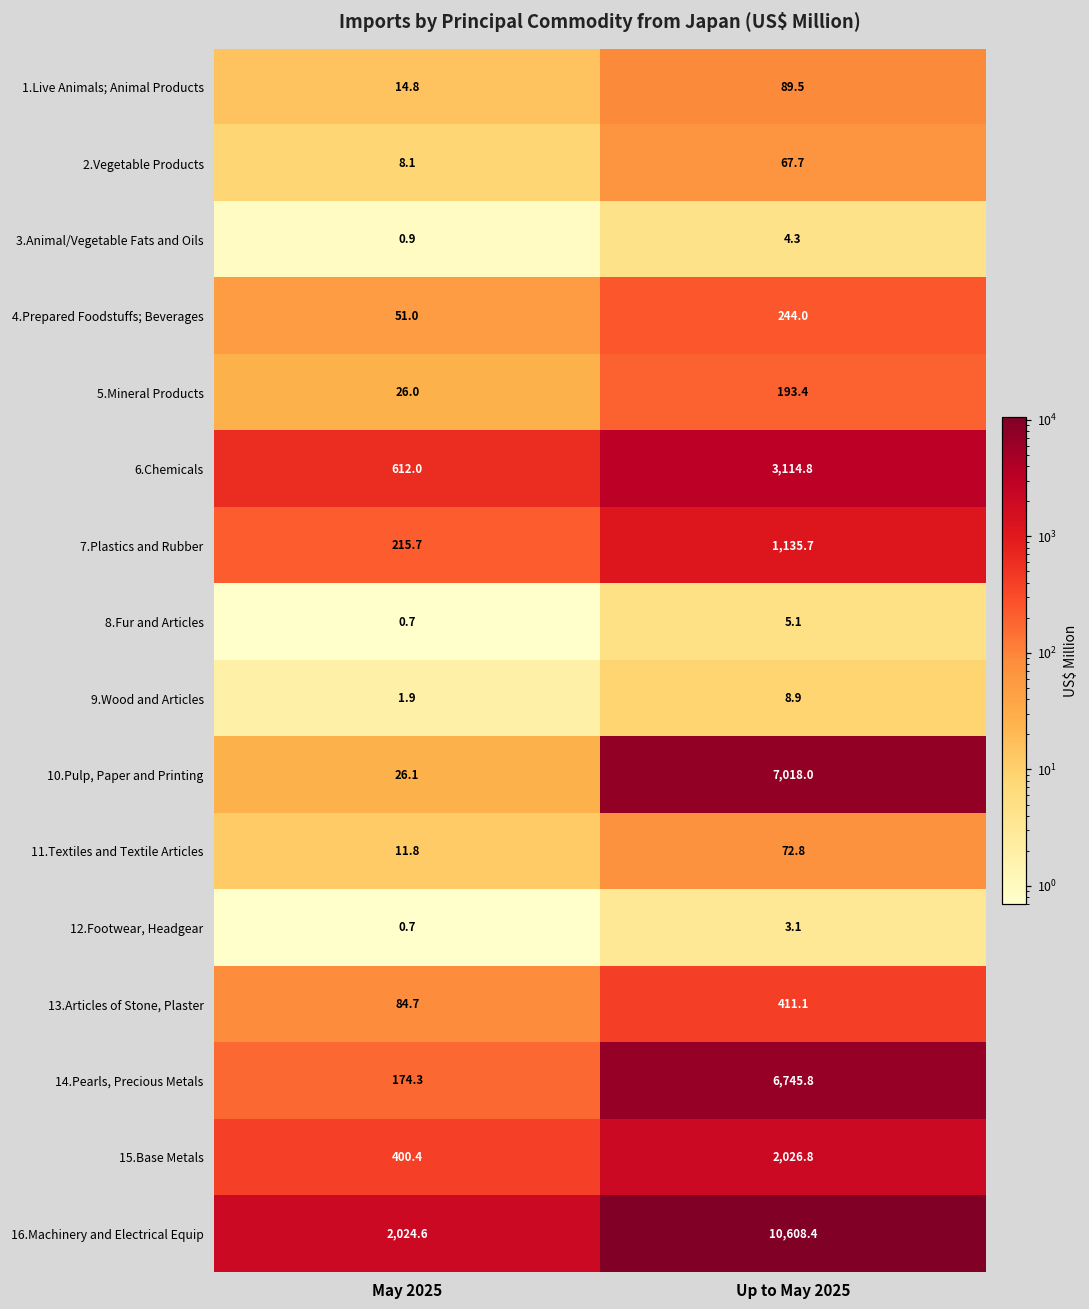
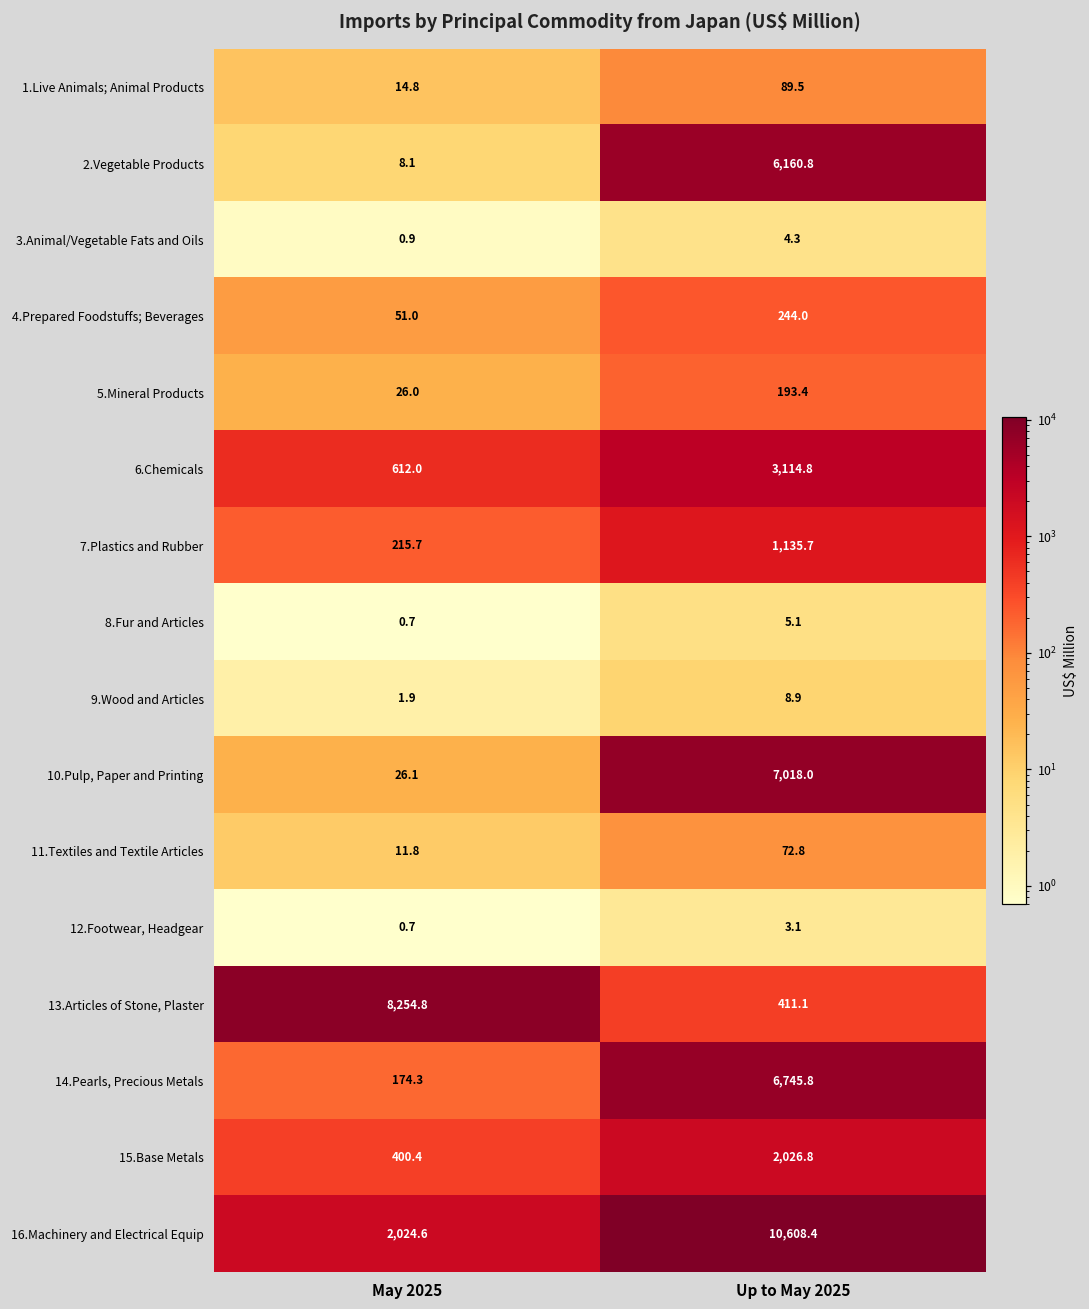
  {
    "1.Live Animals; Animal Products": {
      "May 2025": "14.8",
      "Up to May 2025": "89.5"
    },
    "2.Vegetable Products": {
      "May 2025": "8.1",
-     "Up to May 2025": "67.7"
+     "Up to May 2025": "6,160.8"
    },
    "3.Animal/Vegetable Fats and Oils": {
      "May 2025": "0.9",
      "Up to May 2025": "4.3"
    },
    "4.Prepared Foodstuffs; Beverages": {
      "May 2025": "51.0",
      "Up to May 2025": "244.0"
    },
    "5.Mineral Products": {
      "May 2025": "26.0",
      "Up to May 2025": "193.4"
    },
    "6.Chemicals": {
      "May 2025": "612.0",
      "Up to May 2025": "3,114.8"
    },
    "7.Plastics and Rubber": {
      "May 2025": "215.7",
      "Up to May 2025": "1,135.7"
    },
    "8.Fur and Articles": {
      "May 2025": "0.7",
      "Up to May 2025": "5.1"
    },
    "9.Wood and Articles": {
      "May 2025": "1.9",
      "Up to May 2025": "8.9"
    },
    "10.Pulp, Paper and Printing": {
      "May 2025": "26.1",
      "Up to May 2025": "7,018.0"
    },
    "11.Textiles and Textile Articles": {
      "May 2025": "11.8",
      "Up to May 2025": "72.8"
    },
    "12.Footwear, Headgear": {
      "May 2025": "0.7",
      "Up to May 2025": "3.1"
    },
    "13.Articles of Stone, Plaster": {
-     "May 2025": "84.7",
+     "May 2025": "8,254.8",
      "Up to May 2025": "411.1"
    },
    "14.Pearls, Precious Metals": {
      "May 2025": "174.3",
      "Up to May 2025": "6,745.8"
    },
    "15.Base Metals": {
      "May 2025": "400.4",
      "Up to May 2025": "2,026.8"
    },
    "16.Machinery and Electrical Equip": {
      "May 2025": "2,024.6",
      "Up to May 2025": "10,608.4"
    }
  }
